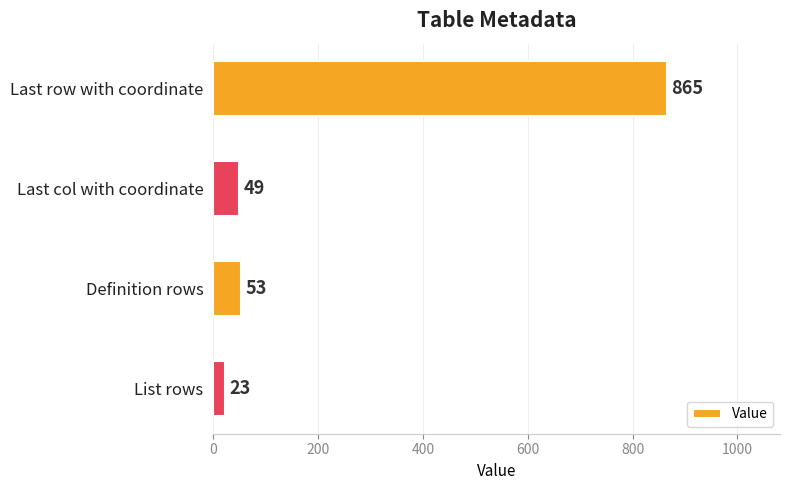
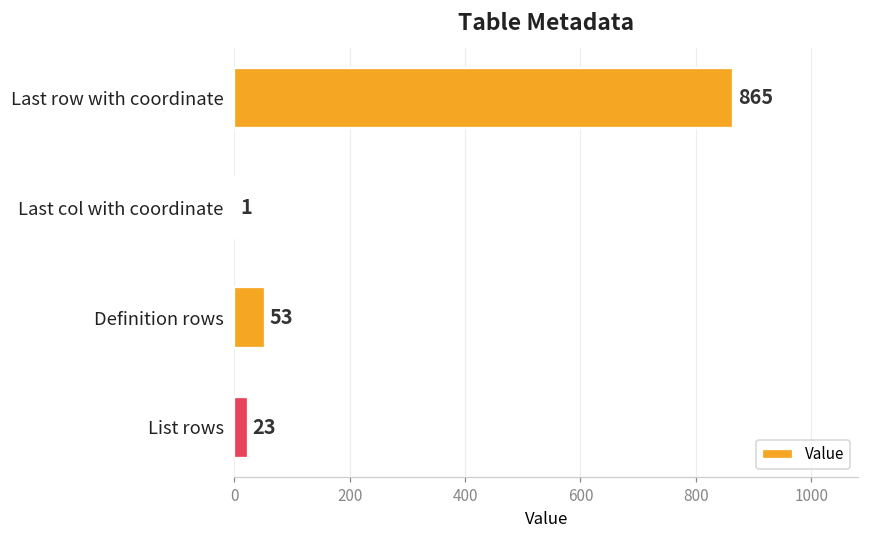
  {
    "Last row with coordinate": 865,
-   "Last col with coordinate": 49,
+   "Last col with coordinate": 1,
    "Definition rows": 53,
    "List rows": 23
  }
